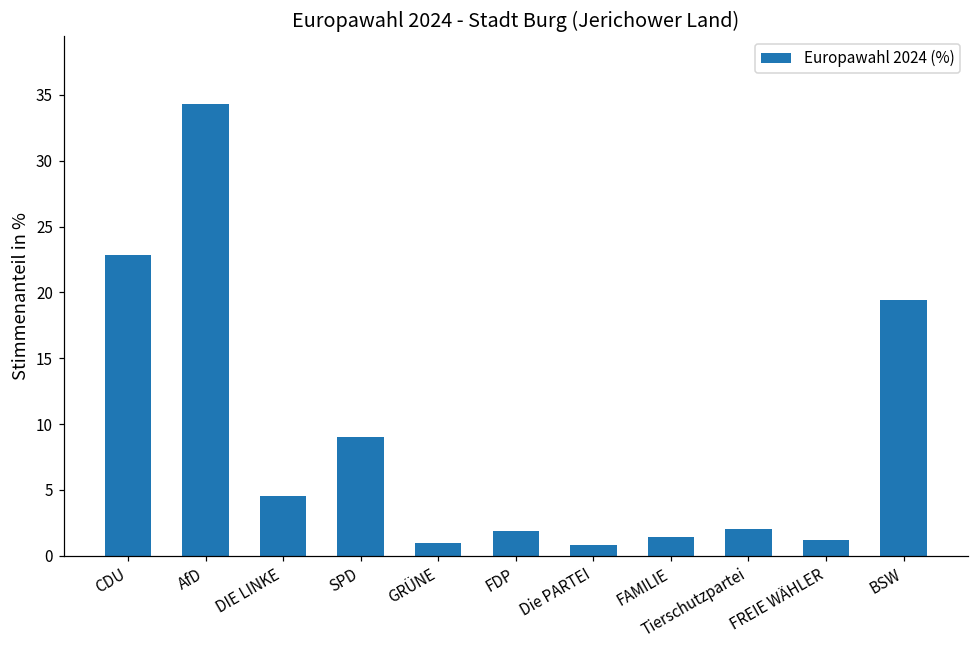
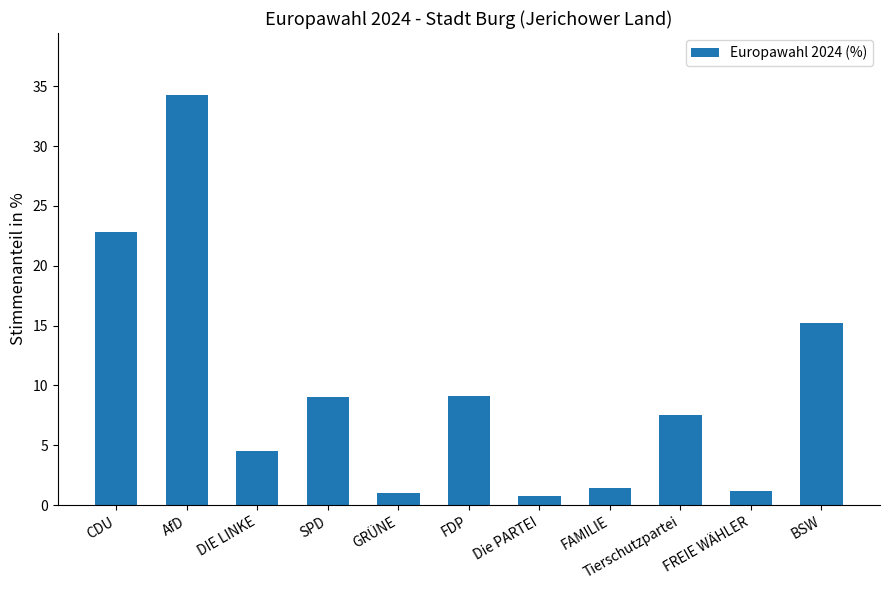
  {
    "CDU": 22.8,
    "AfD": 34.3,
    "DIE LINKE": 4.5,
    "SPD": 9.0,
    "GRÜNE": 1.0,
-   "FDP": 1.9,
+   "FDP": 9.1,
    "Die PARTEI": 0.8,
    "FAMILIE": 1.4,
-   "Tierschutzpartei": 2.0,
+   "Tierschutzpartei": 7.5,
    "FREIE WÄHLER": 1.2,
-   "BSW": 19.4
+   "BSW": 15.2
  }
